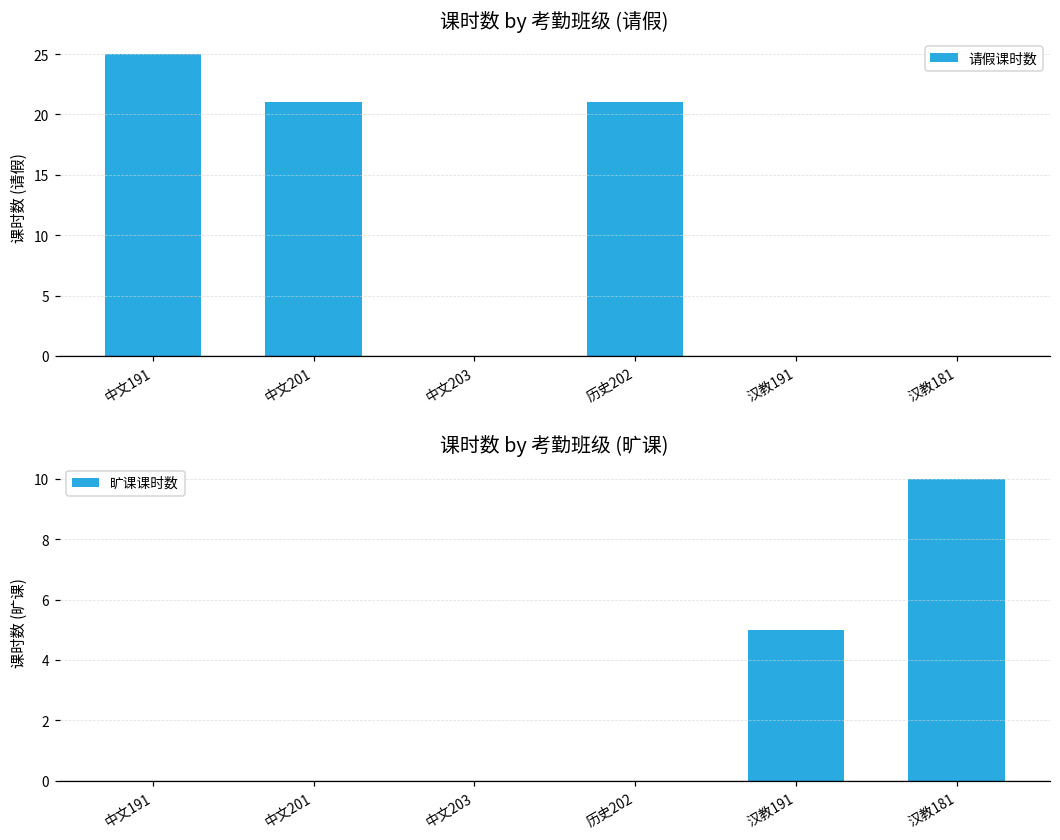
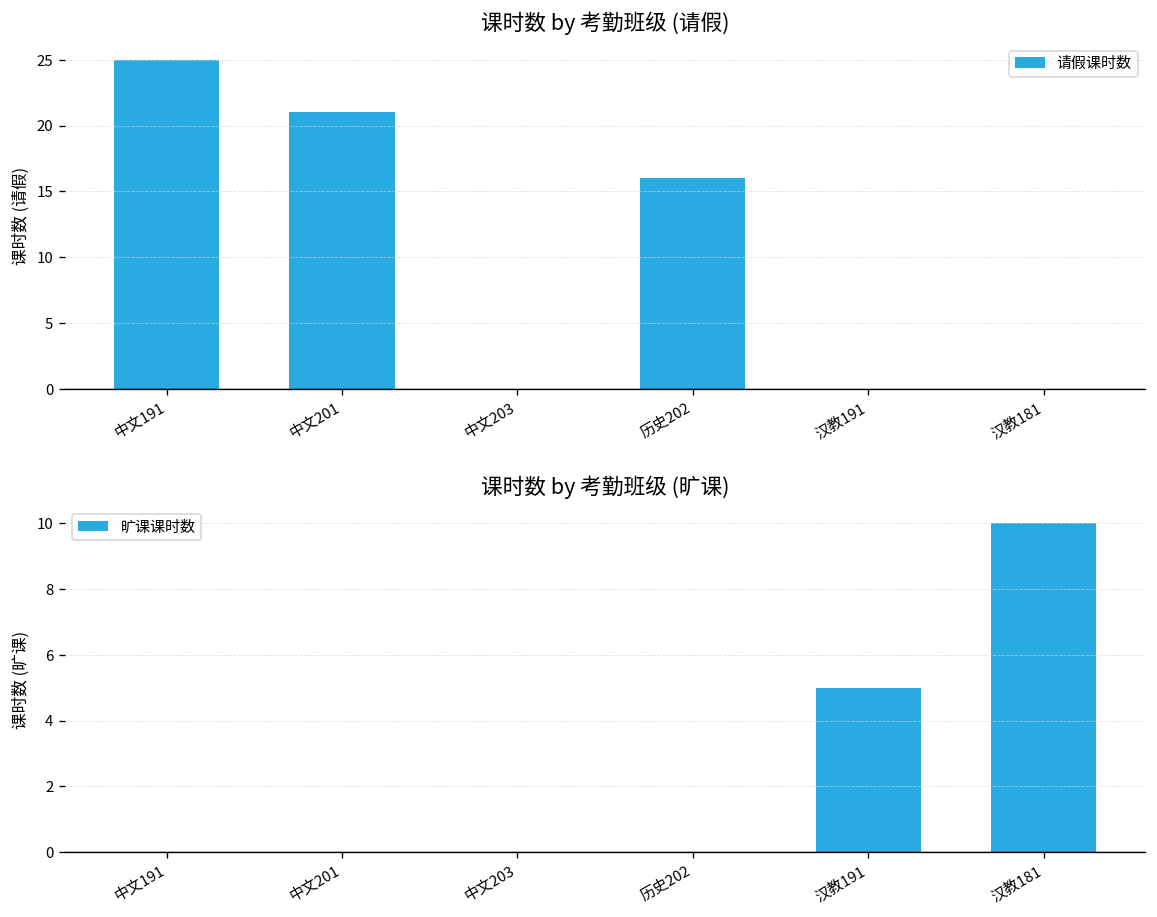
  {
    "课时数 by 考勤班级 (请假)": {
      "中文191": 25,
      "中文201": 21,
      "中文203": 0,
-     "历史202": 21,
+     "历史202": 16,
      "汉教191": 0,
      "汉教181": 0
    },
    "课时数 by 考勤班级 (旷课)": {
      "中文191": 0.0,
      "中文201": 0.0,
      "中文203": 0.0,
      "历史202": 0.0,
      "汉教191": 5.0,
      "汉教181": 10.0
    }
  }
